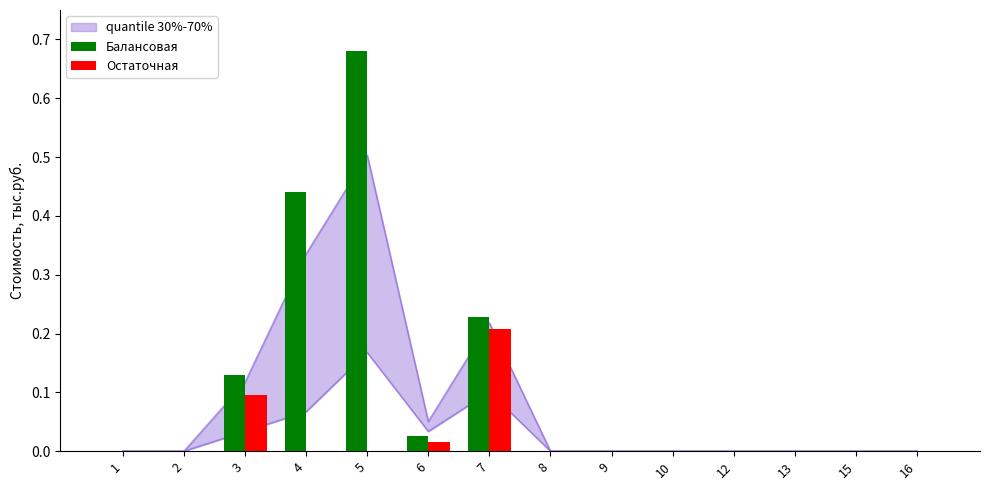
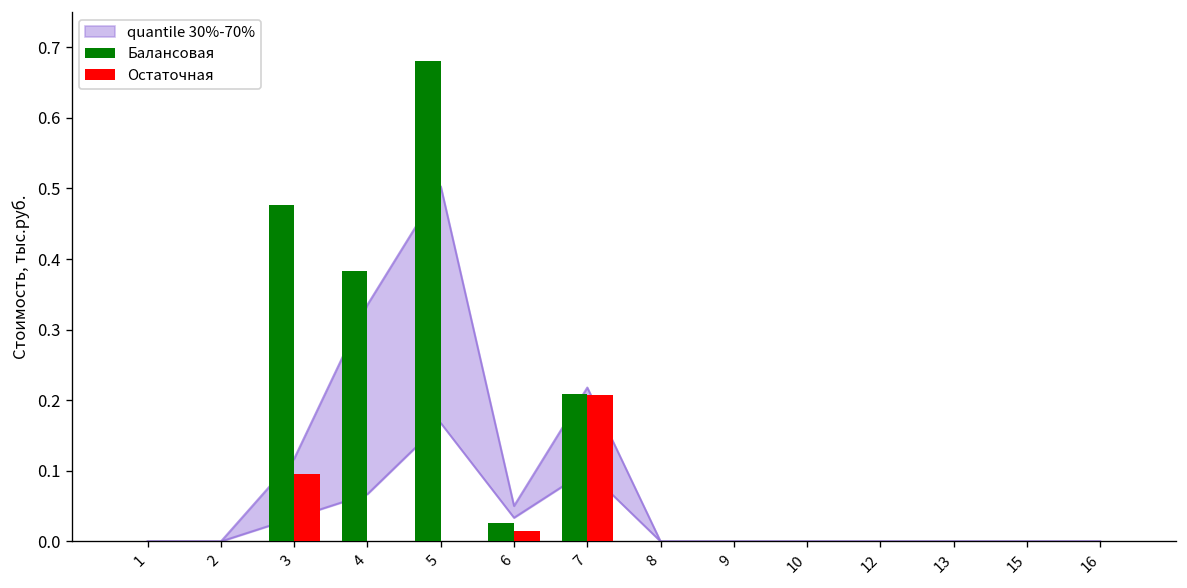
  {
    "Балансовая": {
-     "3": 0.13,
-     "4": 0.44,
+     "3": 0.48,
+     "4": 0.38,
      "5": 0.68,
      "6": 0.03,
-     "7": 0.23,
+     "7": 0.21,
      "8": 0.00,
      "9": 0.00,
      "10": 0.00,
      "12": 0.00,
      "13": 0.00,
      "15": 0.00,
      "16": 0.00
    },
    "Остаточная": {
      "1": 0.00,
      "2": 0.00,
      "3": 0.10,
      "4": 0.00,
      "5": 0.00,
      "6": 0.02,
      "7": 0.21,
      "8": 0.00,
      "9": 0.00,
      "10": 0.00,
      "12": 0.00,
      "13": 0.00,
      "15": 0.00,
      "16": 0.00
    }
  }
